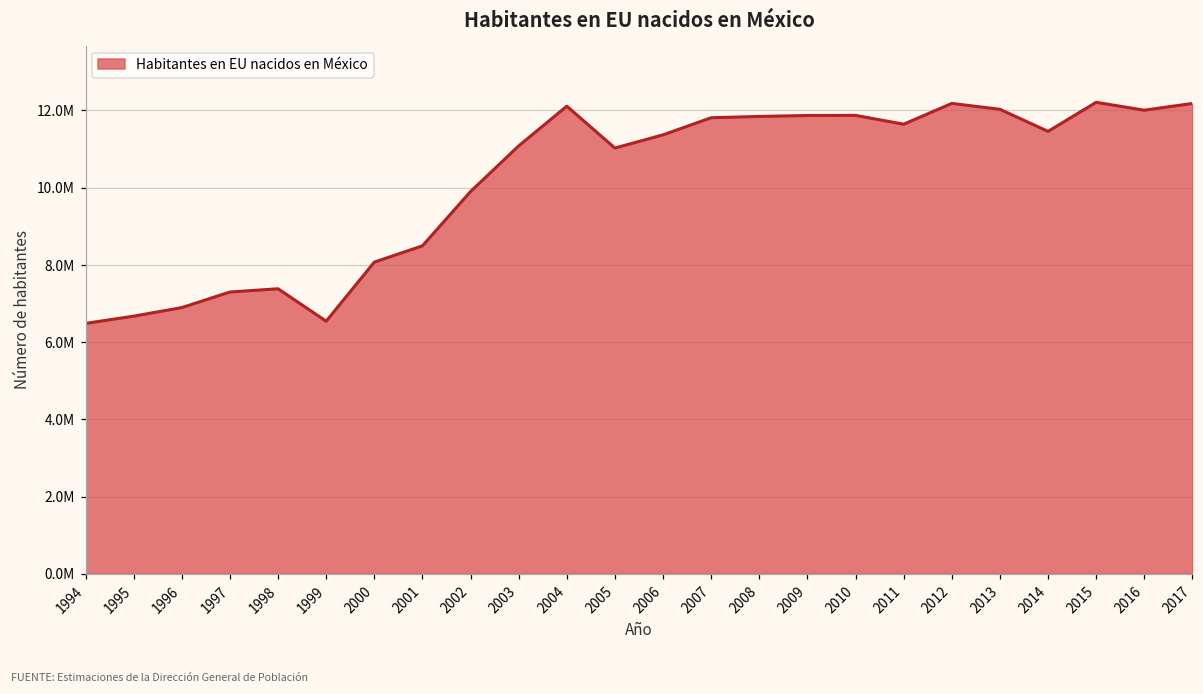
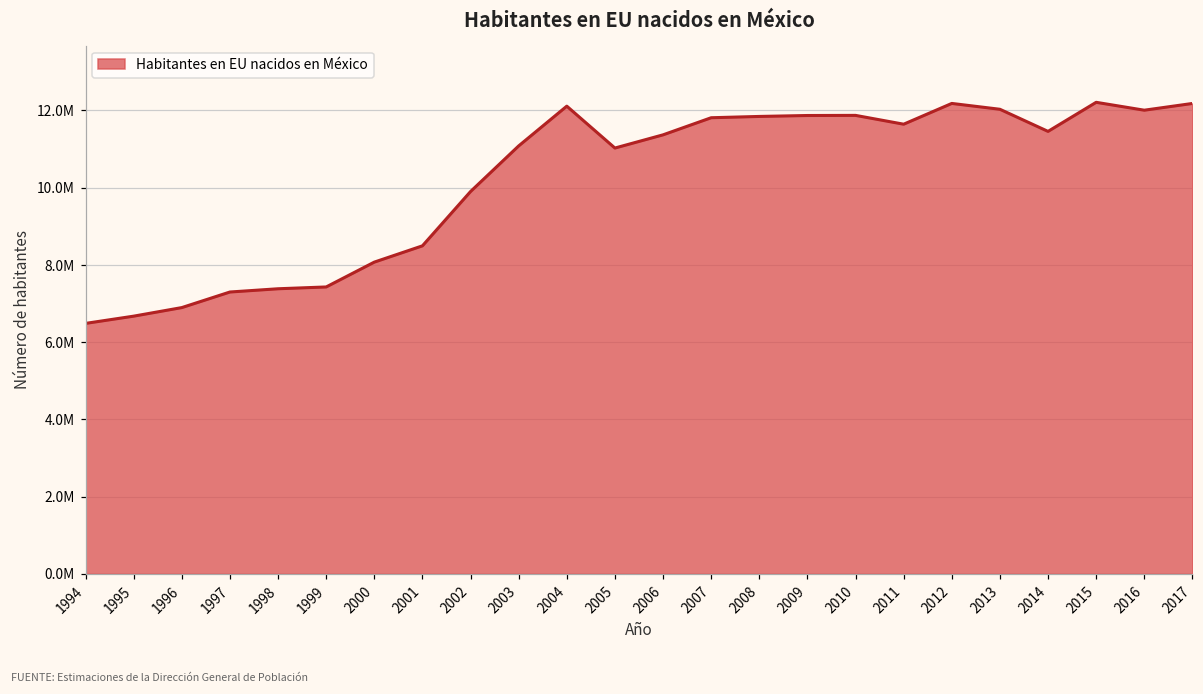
  {
    "1994": 6500000,
    "1995": 6700000,
    "1996": 6900000,
    "1997": 7300000,
    "1998": 7400000,
-   "1999": 6500000,
+   "1999": 7400000,
    "2000": 8100000,
    "2001": 8500000,
    "2002": 9900000,
    "2003": 11100000,
    "2004": 12100000,
    "2005": 11000000,
    "2006": 11400000,
    "2007": 11800000,
    "2008": 11800000,
    "2009": 11900000,
    "2010": 11900000,
    "2011": 11600000,
    "2012": 12200000,
    "2013": 12000000,
    "2014": 11500000,
    "2015": 12200000,
    "2016": 12000000,
    "2017": 12200000
  }
